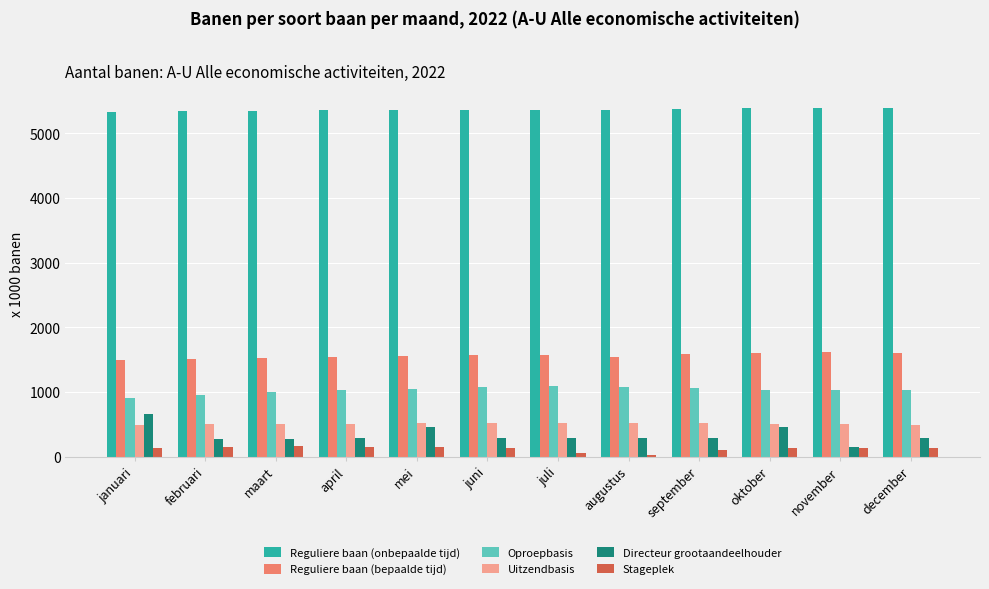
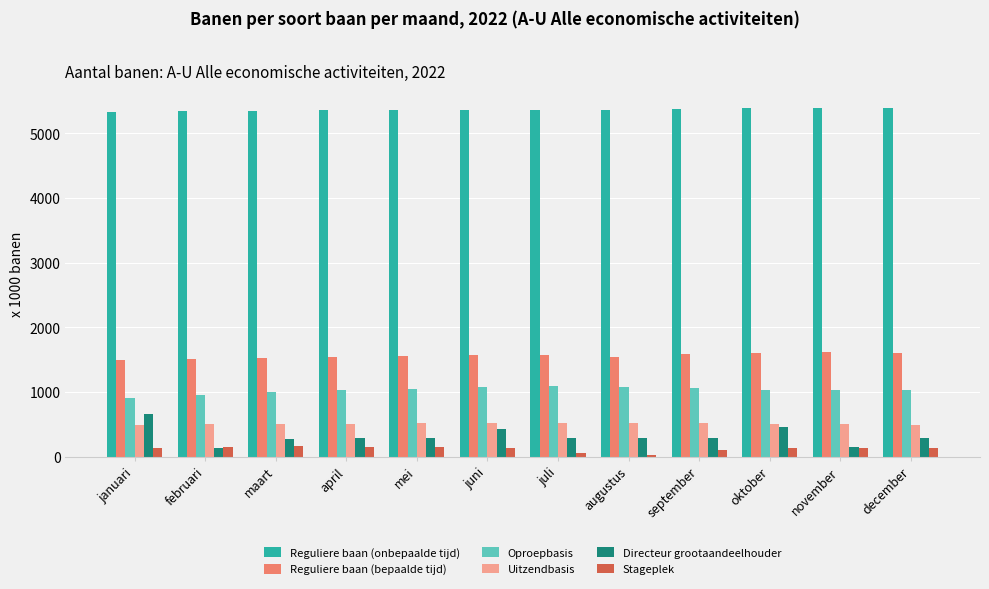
  {
    "Directeur grootaandeelhouder": {
      "januari": 700,
-     "februari": 300,
+     "februari": 100,
      "maart": 300,
      "april": 300,
-     "mei": 500,
-     "juni": 300,
+     "mei": 300,
+     "juni": 400,
      "juli": 300,
      "augustus": 300,
      "september": 300,
      "oktober": 500,
      "november": 100,
      "december": 300
    }
  }
